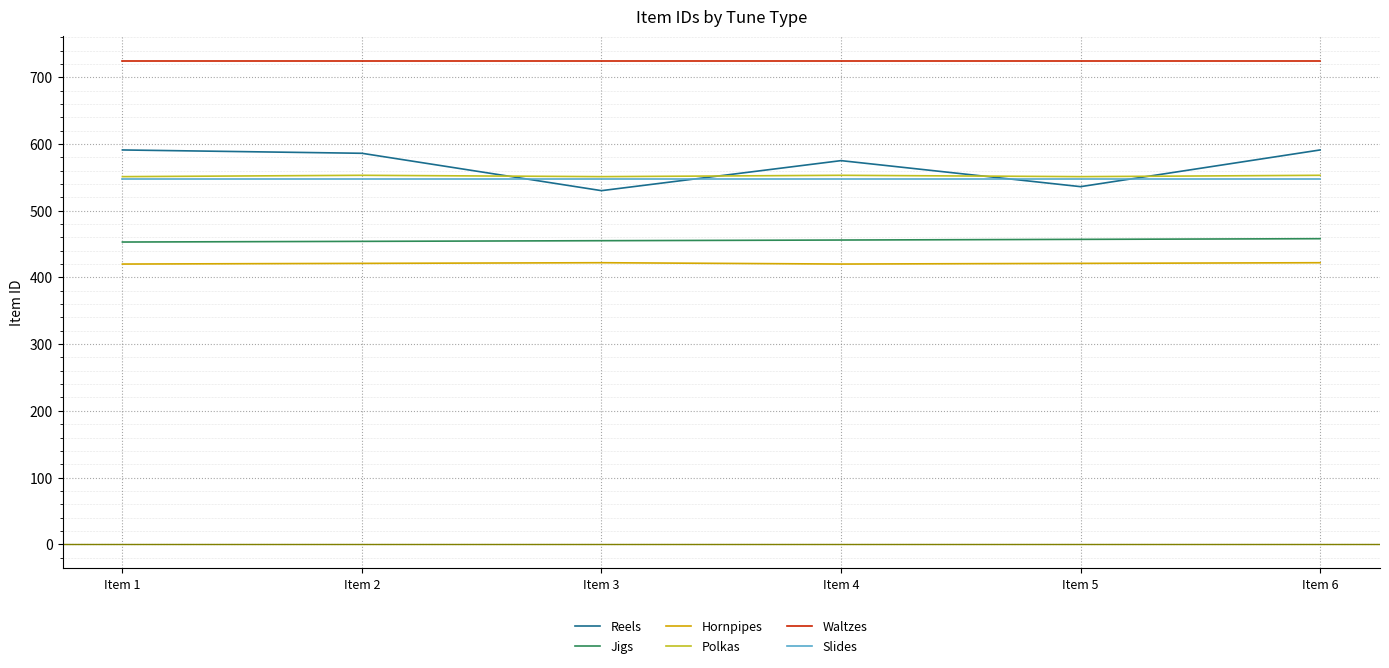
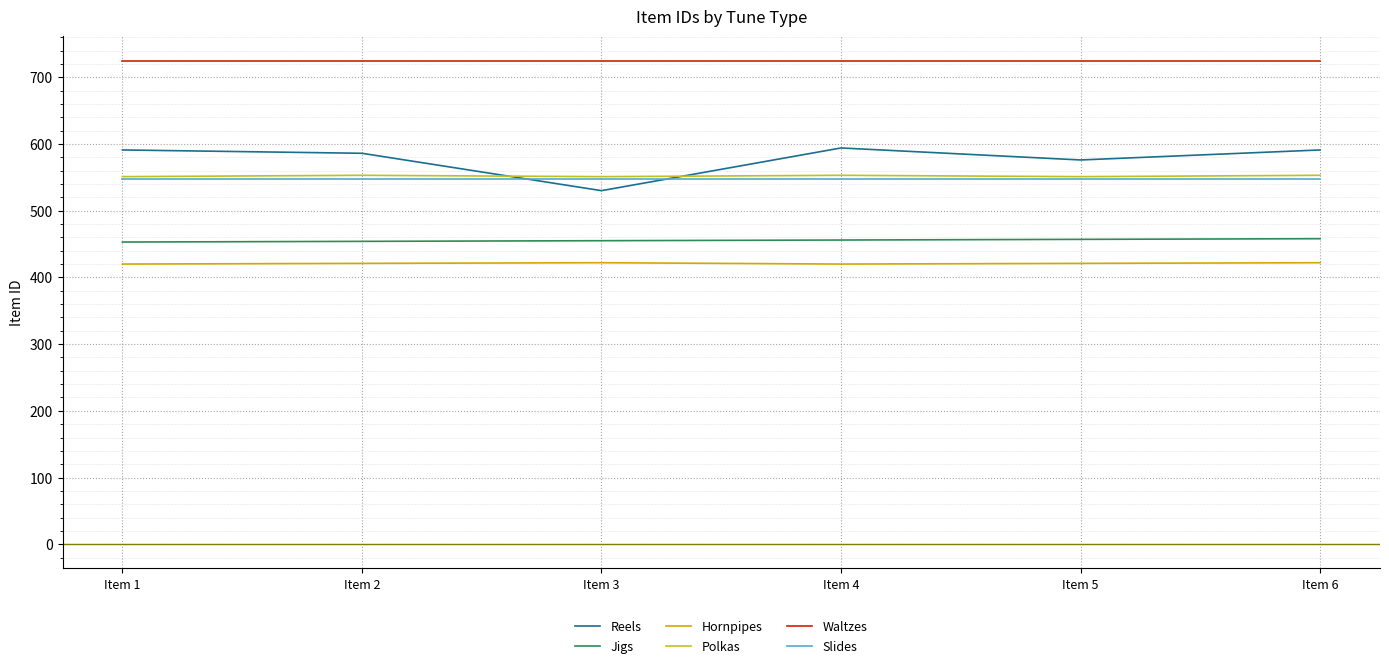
  {
    "Reels": {
      "Item 1": 590,
      "Item 2": 590,
      "Item 3": 530,
-     "Item 4": 580,
-     "Item 5": 540,
+     "Item 4": 590,
+     "Item 5": 580,
      "Item 6": 590
    },
    "Jigs": {
      "Item 1": 450,
      "Item 2": 450,
      "Item 3": 460,
      "Item 4": 460,
      "Item 5": 460,
      "Item 6": 460
    },
    "Waltzes": {
      "Item 1": 730,
      "Item 2": 730,
      "Item 3": 730,
      "Item 4": 730,
      "Item 5": 730,
      "Item 6": 730
    },
    "Slides": {
      "Item 2": 550,
      "Item 4": 550,
      "Item 6": 550
    }
  }
